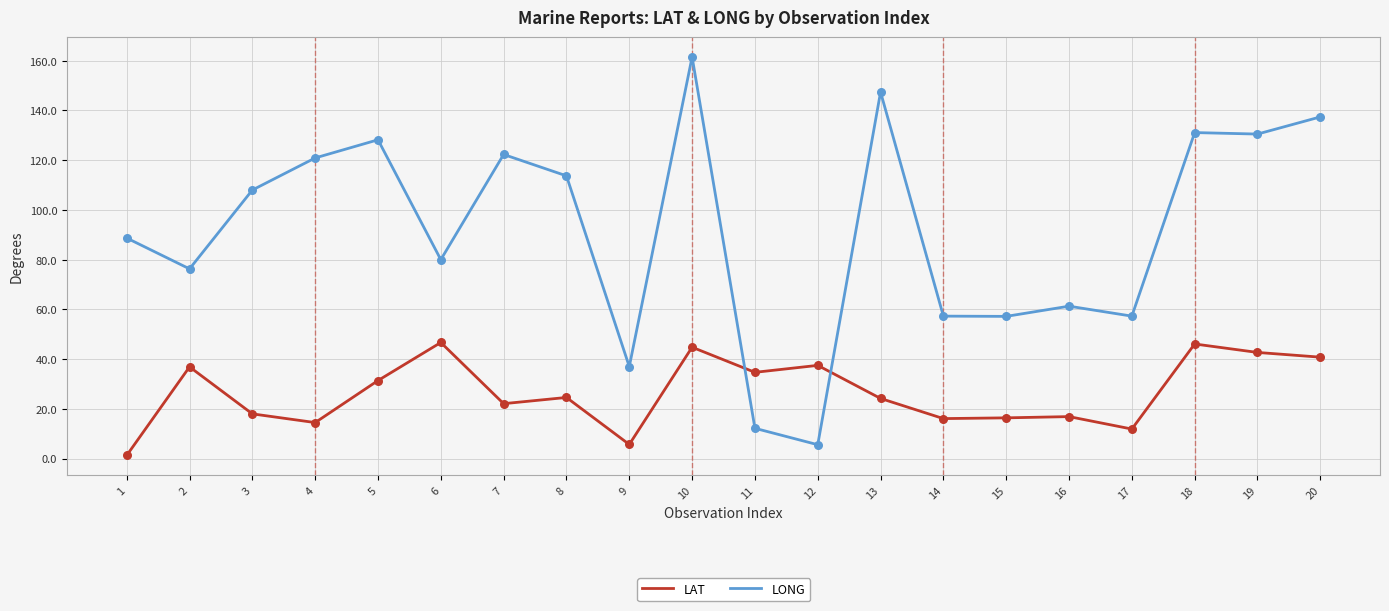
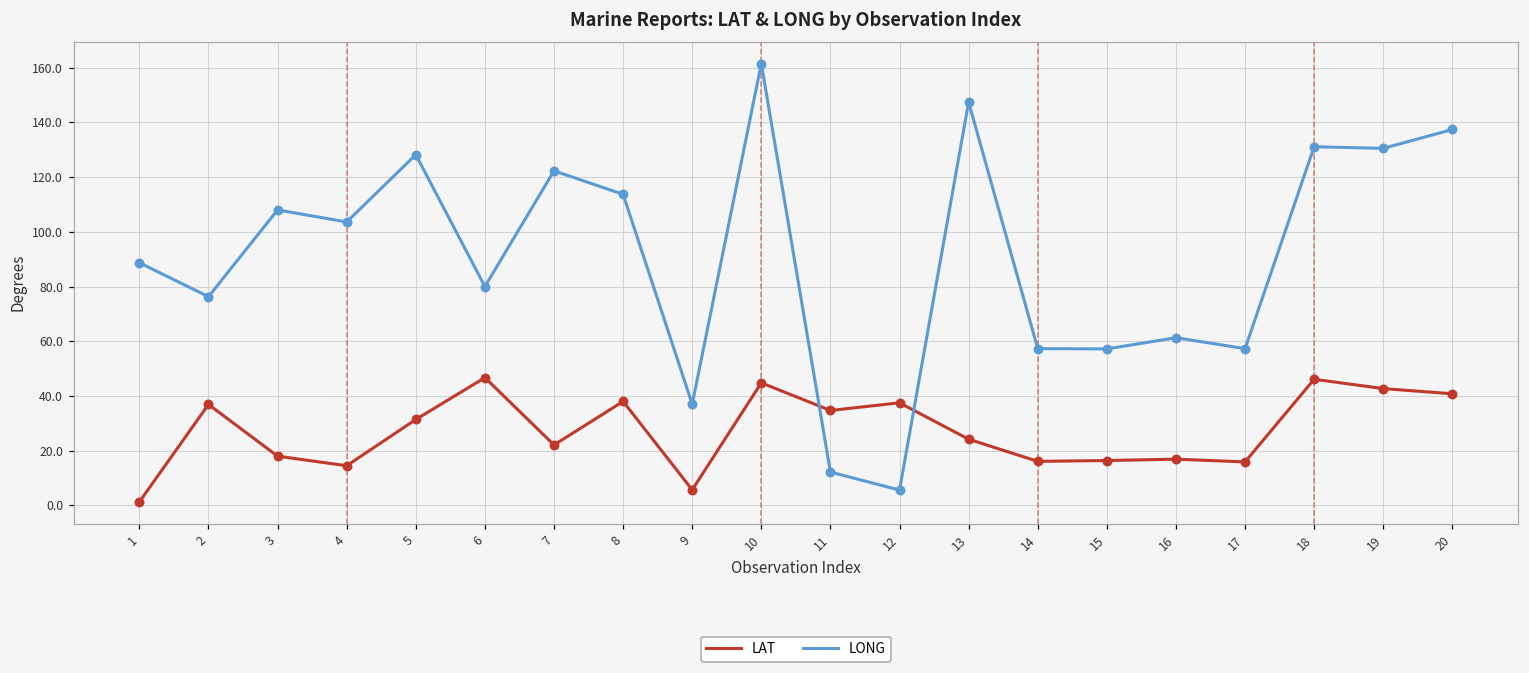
  {
    "LAT": {
      "1": 1,
      "2": 37,
      "3": 18,
      "4": 15,
      "5": 31,
      "6": 47,
      "7": 22,
-     "8": 25,
+     "8": 38,
      "9": 6,
      "10": 45,
      "11": 35,
      "12": 38,
      "13": 24,
      "14": 16,
      "15": 16,
      "16": 17,
-     "17": 12,
+     "17": 16,
      "18": 46,
      "19": 43,
      "20": 41
    },
    "LONG": {
      "1": 89,
      "2": 76,
      "3": 108,
-     "4": 121,
+     "4": 104,
      "5": 128,
      "6": 80,
      "7": 122,
      "8": 114,
      "9": 37,
      "10": 162,
      "11": 12,
      "12": 6,
      "13": 147,
      "14": 57,
      "15": 57,
      "16": 61,
      "17": 57,
      "18": 131,
      "19": 131,
      "20": 137
    }
  }
